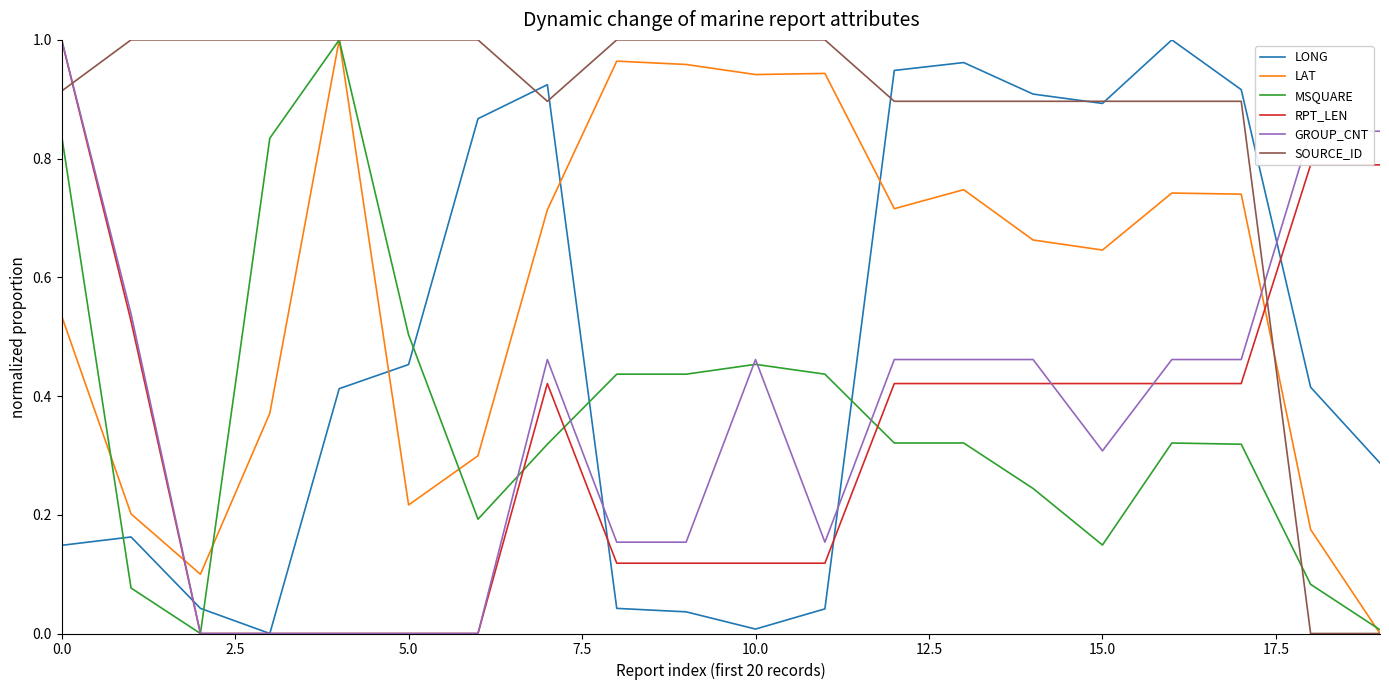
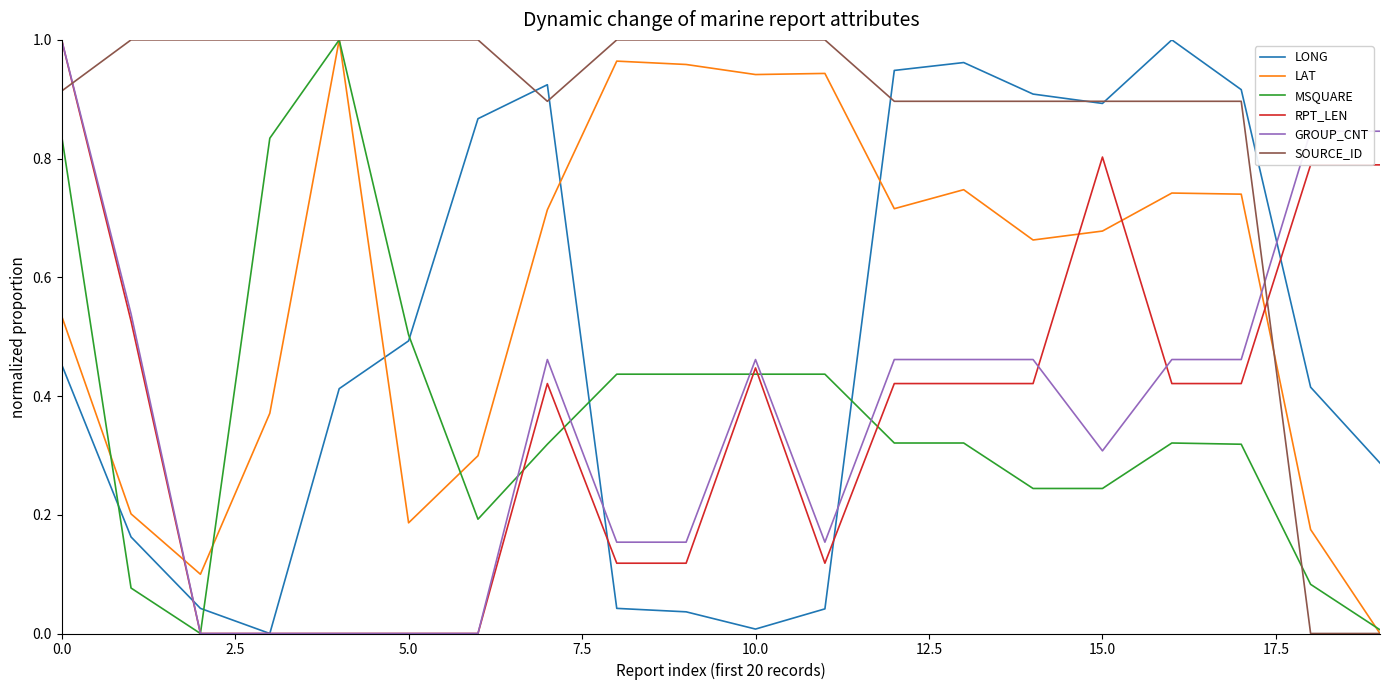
  {
    "LONG": {
-     "0.0": 0.15,
-     "5.0": 0.45,
+     "0.0": 0.45,
+     "5.0": 0.49,
      "10.0": 0.01
    },
    "LAT": {
      "0.0": 0.53,
-     "5.0": 0.22,
+     "5.0": 0.19,
      "10.0": 0.94,
-     "15.0": 0.65
+     "15.0": 0.68
    },
    "MSQUARE": {
      "0.0": 0.84,
      "5.0": 0.50,
-     "10.0": 0.45,
-     "15.0": 0.15
+     "10.0": 0.44,
+     "15.0": 0.24
    },
    "RPT_LEN": {
-     "10.0": 0.12,
-     "15.0": 0.42
+     "10.0": 0.45,
+     "15.0": 0.80
    },
    "GROUP_CNT": {
      "10.0": 0.46,
      "15.0": 0.31
    },
    "SOURCE_ID": {
      "0.0": 0.91,
      "5.0": 1.00,
      "10.0": 1.00
    }
  }
